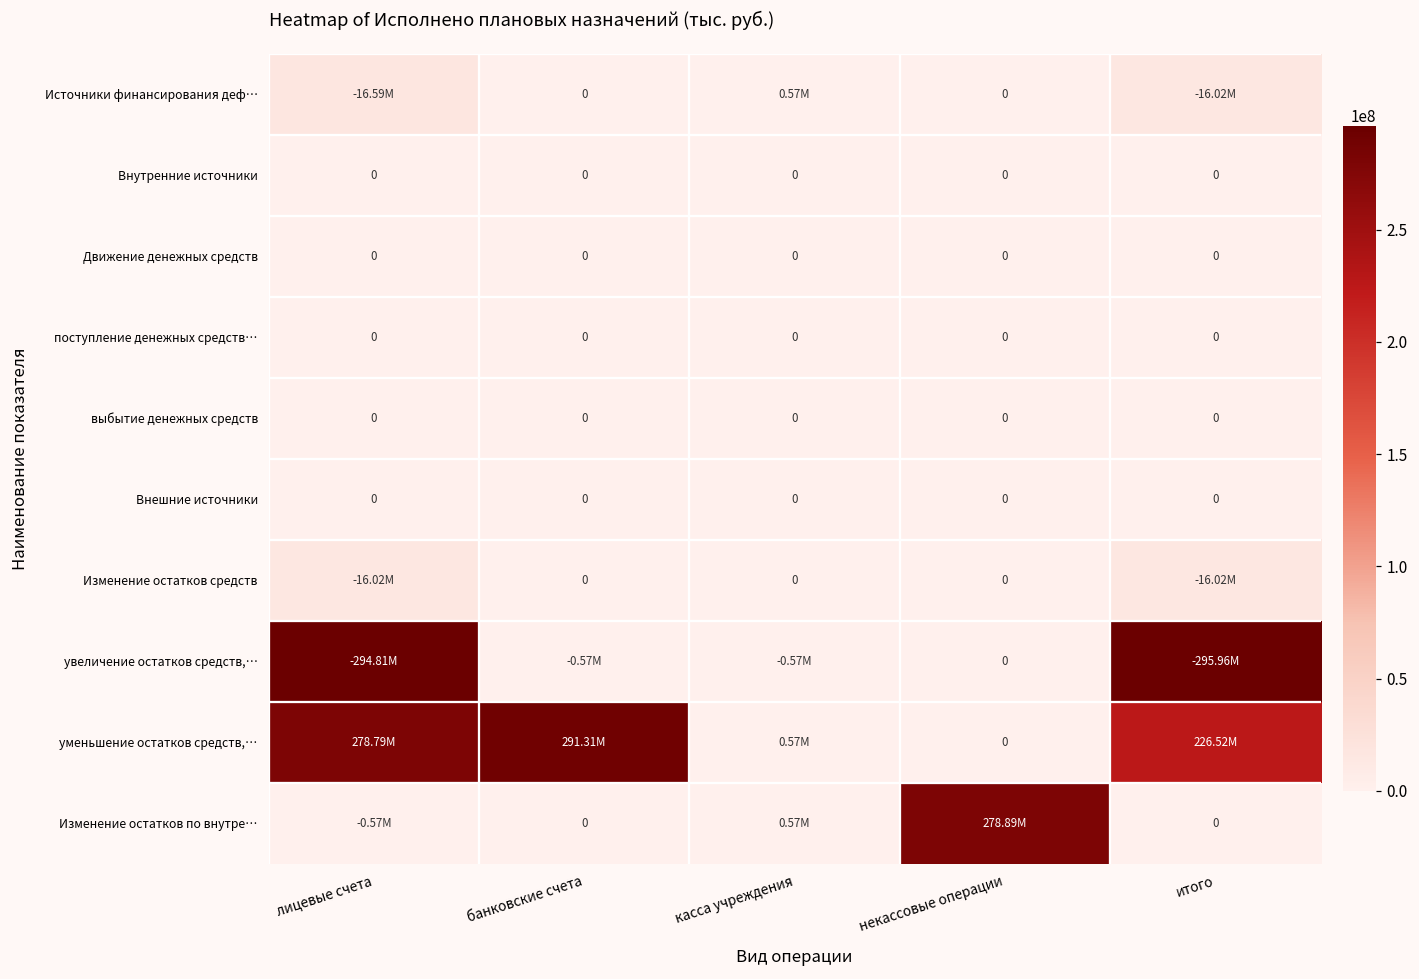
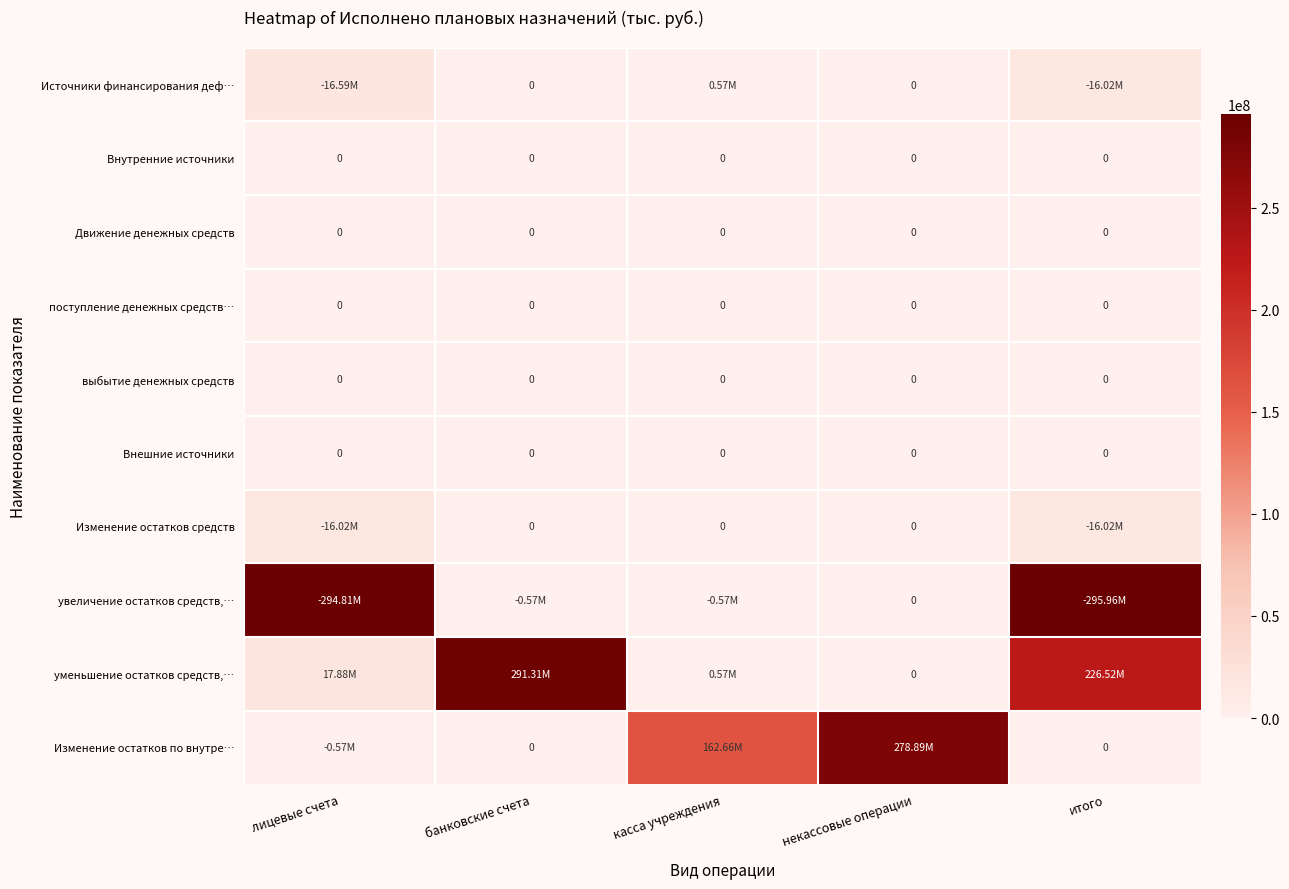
  {
    "Источники финансирования деф…": {
      "лицевые счета": "-16.59M",
      "банковские счета": "0",
      "касса учреждения": "0.57M",
      "некассовые операции": "0",
      "итого": "-16.02M"
    },
    "Внутренние источники": {
      "лицевые счета": "0",
      "банковские счета": "0",
      "касса учреждения": "0",
      "некассовые операции": "0",
      "итого": "0"
    },
    "Движение денежных средств": {
      "лицевые счета": "0",
      "банковские счета": "0",
      "касса учреждения": "0",
      "некассовые операции": "0",
      "итого": "0"
    },
    "поступление денежных средств…": {
      "лицевые счета": "0",
      "банковские счета": "0",
      "касса учреждения": "0",
      "некассовые операции": "0",
      "итого": "0"
    },
    "выбытие денежных средств": {
      "лицевые счета": "0",
      "банковские счета": "0",
      "касса учреждения": "0",
      "некассовые операции": "0",
      "итого": "0"
    },
    "Внешние источники": {
      "лицевые счета": "0",
      "банковские счета": "0",
      "касса учреждения": "0",
      "некассовые операции": "0",
      "итого": "0"
    },
    "Изменение остатков средств": {
      "лицевые счета": "-16.02M",
      "банковские счета": "0",
      "касса учреждения": "0",
      "некассовые операции": "0",
      "итого": "-16.02M"
    },
    "увеличение остатков средств,…": {
      "лицевые счета": "-294.81M",
      "банковские счета": "-0.57M",
      "касса учреждения": "-0.57M",
      "некассовые операции": "0",
      "итого": "-295.96M"
    },
    "уменьшение остатков средств,…": {
-     "лицевые счета": "278.79M",
+     "лицевые счета": "17.88M",
      "банковские счета": "291.31M",
      "касса учреждения": "0.57M",
      "некассовые операции": "0",
      "итого": "226.52M"
    },
    "Изменение остатков по внутре…": {
      "лицевые счета": "-0.57M",
      "банковские счета": "0",
-     "касса учреждения": "0.57M",
+     "касса учреждения": "162.66M",
      "некассовые операции": "278.89M",
      "итого": "0"
    }
  }
